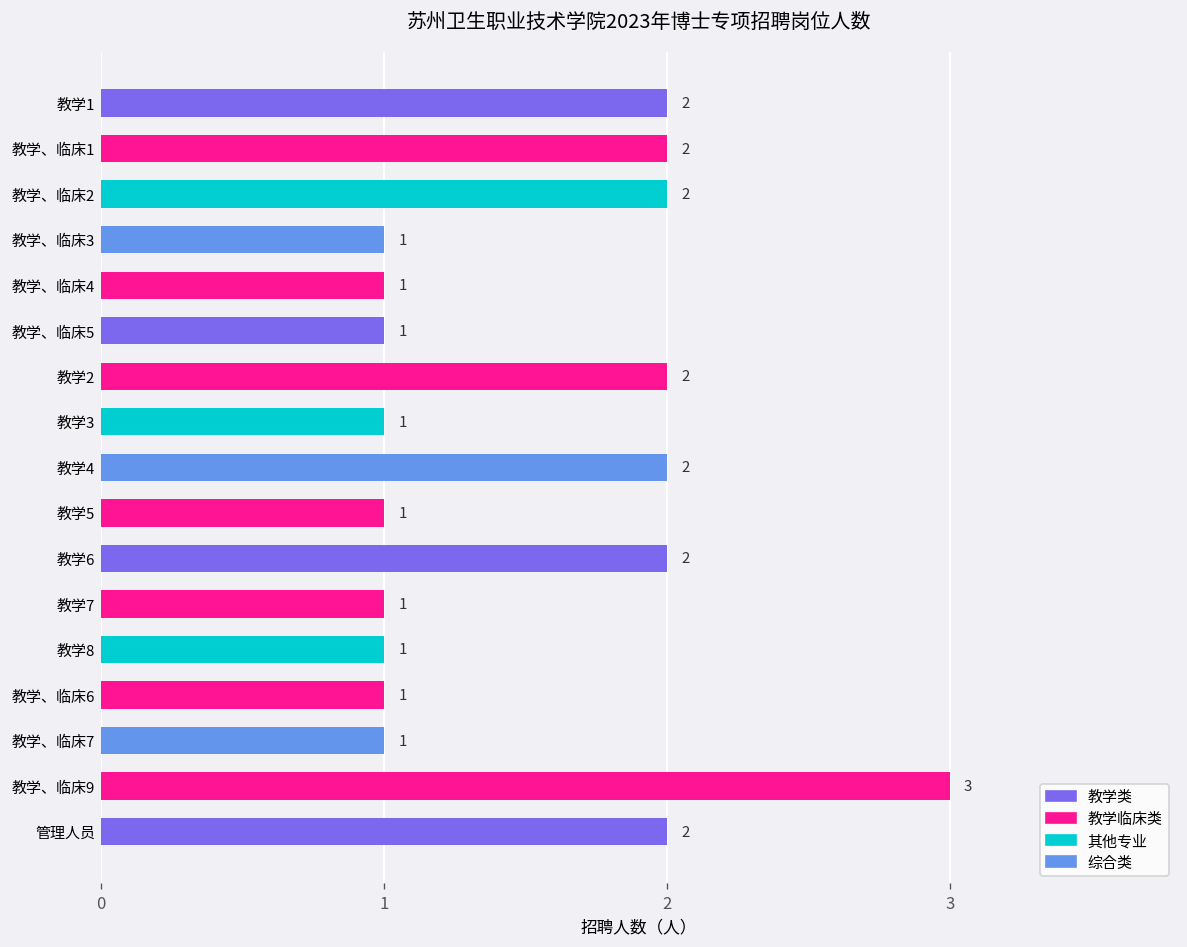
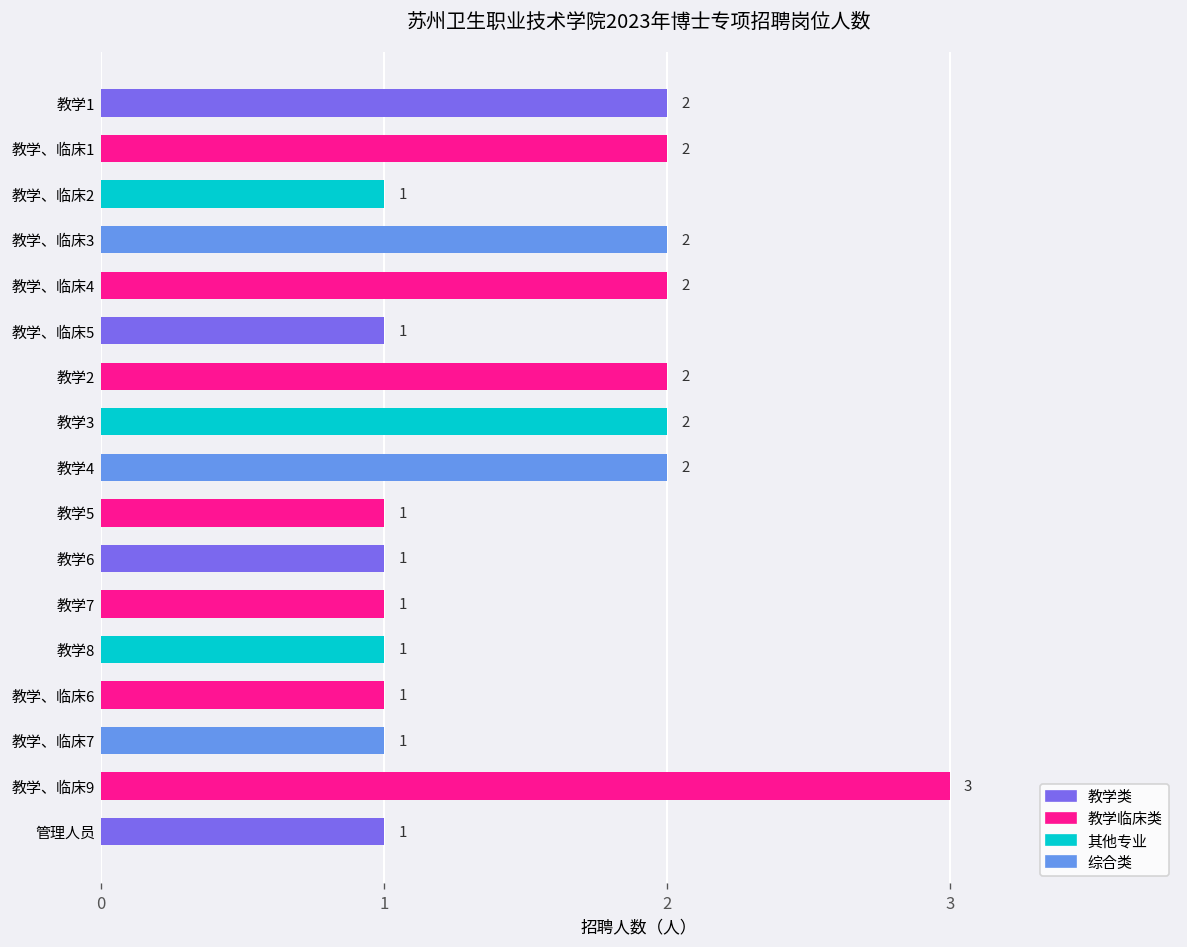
  {
    "教学1": 2,
    "教学、临床1": 2,
-   "教学、临床2": 2,
-   "教学、临床3": 1,
-   "教学、临床4": 1,
+   "教学、临床2": 1,
+   "教学、临床3": 2,
+   "教学、临床4": 2,
    "教学、临床5": 1,
    "教学2": 2,
-   "教学3": 1,
+   "教学3": 2,
    "教学4": 2,
    "教学5": 1,
-   "教学6": 2,
+   "教学6": 1,
    "教学7": 1,
    "教学8": 1,
    "教学、临床6": 1,
    "教学、临床7": 1,
    "教学、临床9": 3,
-   "管理人员": 2
+   "管理人员": 1
  }
